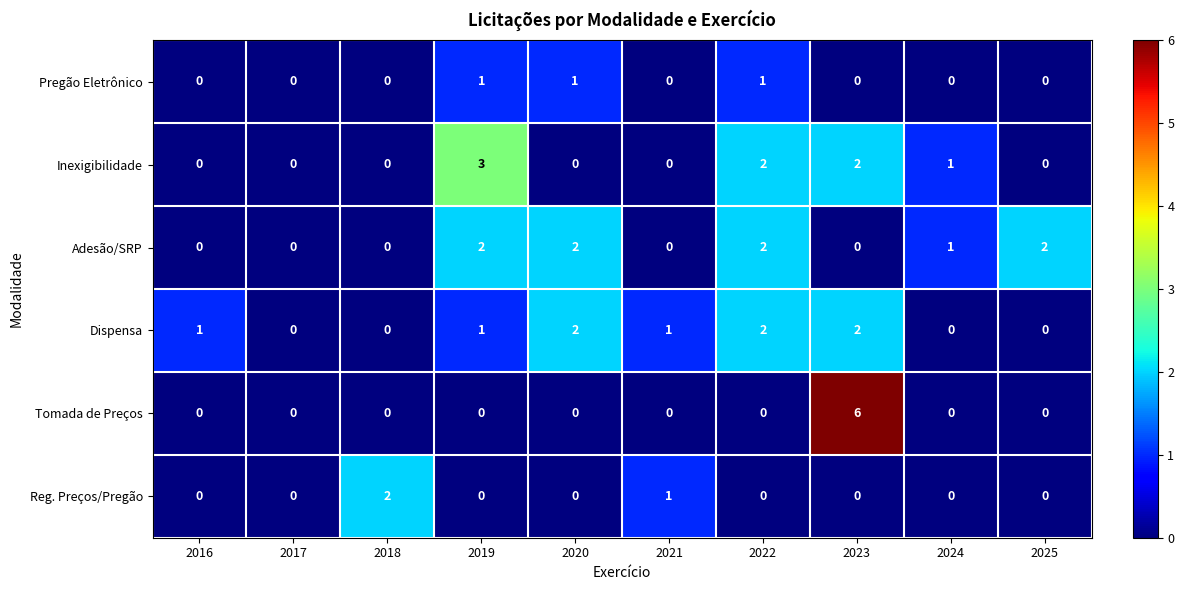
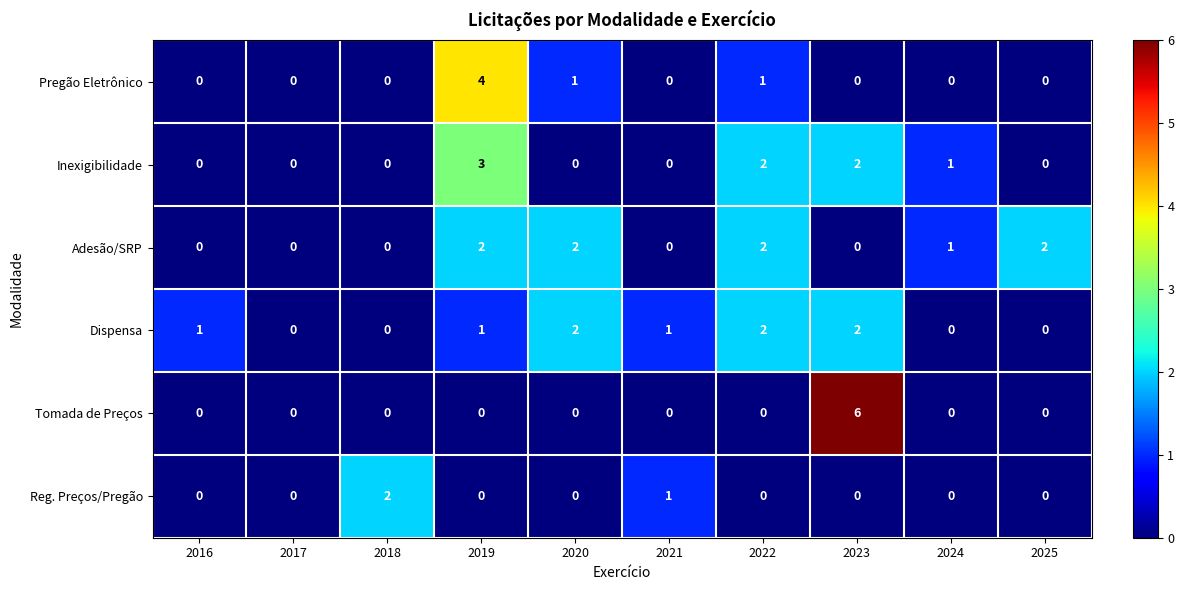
  {
    "Pregão Eletrônico": {
      "2016": 0,
      "2017": 0,
      "2018": 0,
-     "2019": 1,
+     "2019": 4,
      "2020": 1,
      "2021": 0,
      "2022": 1,
      "2023": 0,
      "2024": 0,
      "2025": 0
    },
    "Inexigibilidade": {
      "2016": 0,
      "2017": 0,
      "2018": 0,
      "2019": 3,
      "2020": 0,
      "2021": 0,
      "2022": 2,
      "2023": 2,
      "2024": 1,
      "2025": 0
    },
    "Adesão/SRP": {
      "2016": 0,
      "2017": 0,
      "2018": 0,
      "2019": 2,
      "2020": 2,
      "2021": 0,
      "2022": 2,
      "2023": 0,
      "2024": 1,
      "2025": 2
    },
    "Dispensa": {
      "2016": 1,
      "2017": 0,
      "2018": 0,
      "2019": 1,
      "2020": 2,
      "2021": 1,
      "2022": 2,
      "2023": 2,
      "2024": 0,
      "2025": 0
    },
    "Tomada de Preços": {
      "2016": 0,
      "2017": 0,
      "2018": 0,
      "2019": 0,
      "2020": 0,
      "2021": 0,
      "2022": 0,
      "2023": 6,
      "2024": 0,
      "2025": 0
    },
    "Reg. Preços/Pregão": {
      "2016": 0,
      "2017": 0,
      "2018": 2,
      "2019": 0,
      "2020": 0,
      "2021": 1,
      "2022": 0,
      "2023": 0,
      "2024": 0,
      "2025": 0
    }
  }
